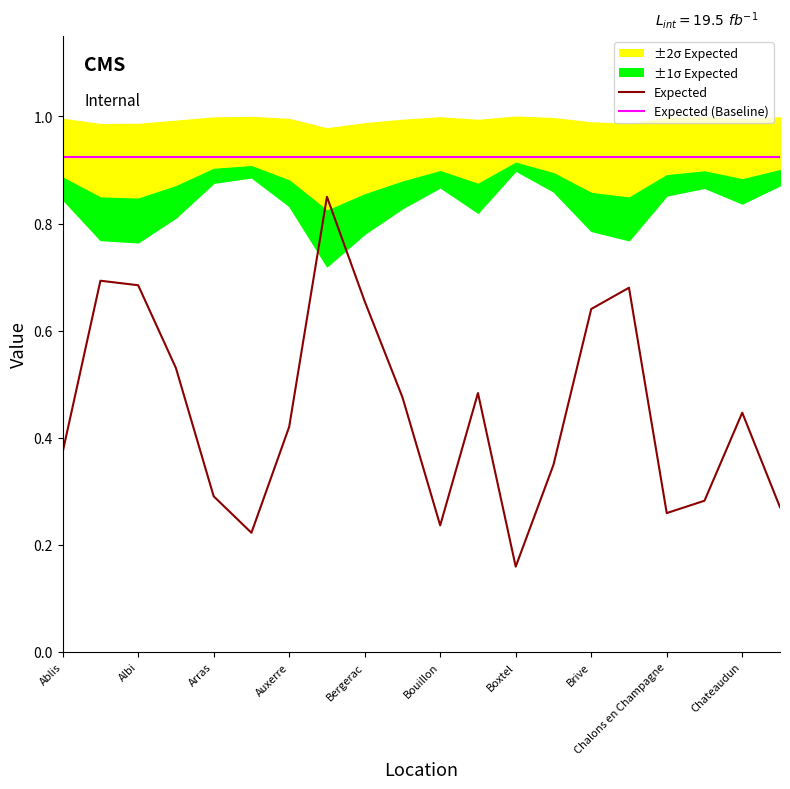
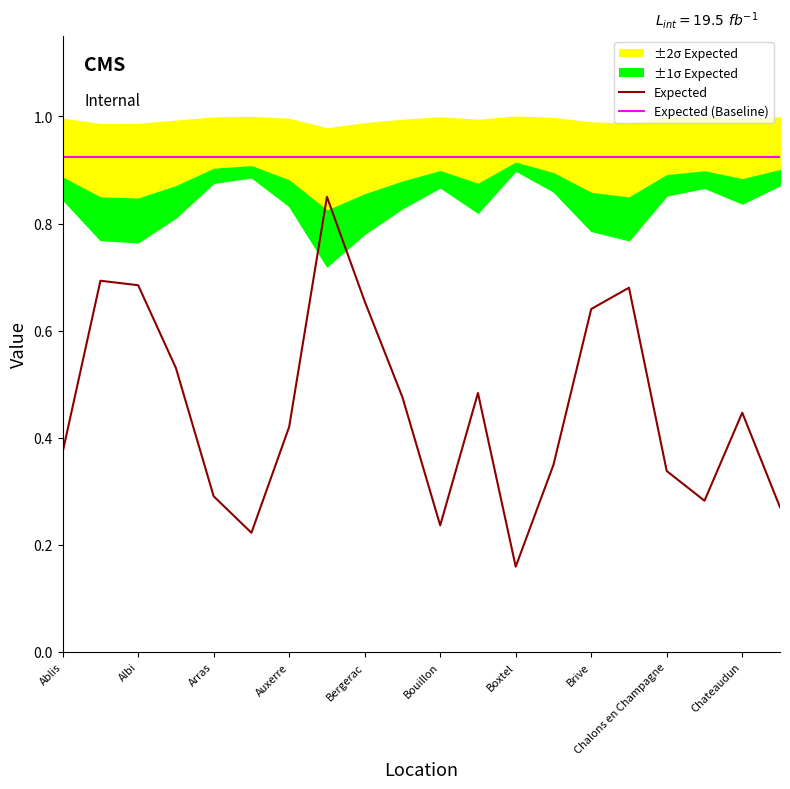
  {
    "Expected": {
      "Ablis": 0.37,
      "Albi": 0.68,
      "Arras": 0.29,
      "Auxerre": 0.42,
      "Bergerac": 0.65,
      "Bouillon": 0.24,
      "Boxtel": 0.16,
      "Brive": 0.64,
-     "Chalons en Champagne": 0.26,
+     "Chalons en Champagne": 0.34,
      "Chateaudun": 0.45
    },
    "Expected (Baseline)": {
      "Ablis": 0.92,
      "Albi": 0.92,
      "Arras": 0.92,
      "Auxerre": 0.92,
      "Bergerac": 0.92,
      "Bouillon": 0.92,
      "Boxtel": 0.92,
      "Brive": 0.92,
      "Chalons en Champagne": 0.92,
      "Chateaudun": 0.92
    }
  }
